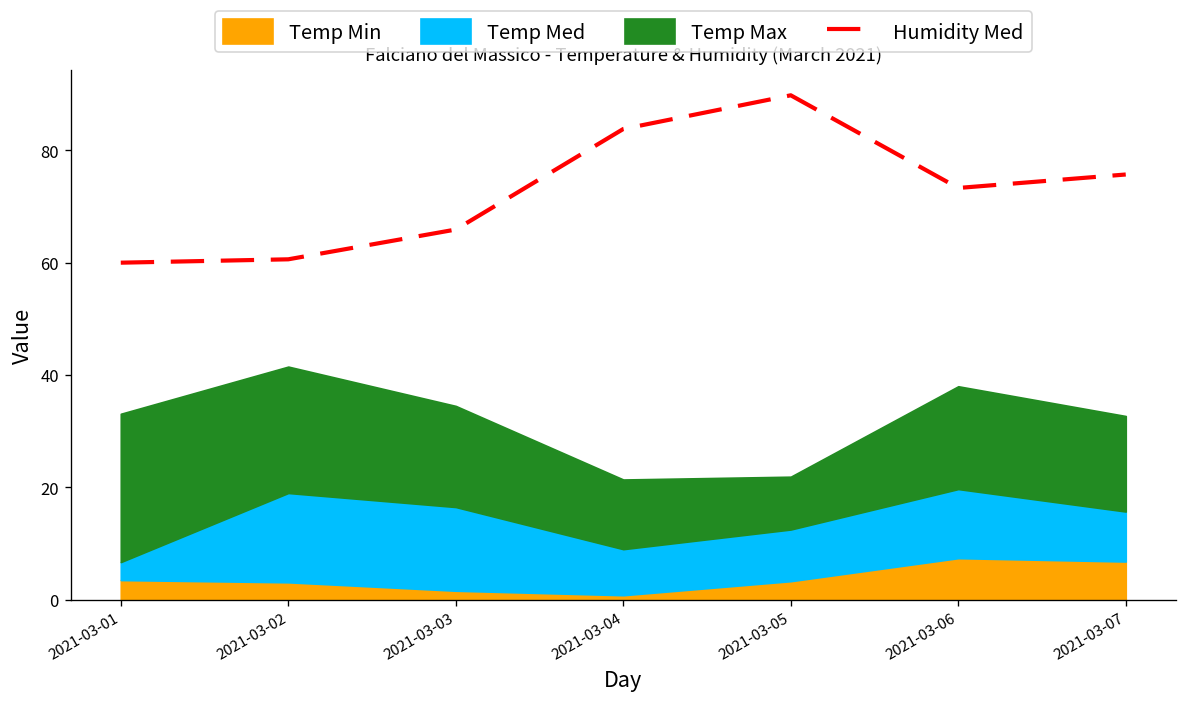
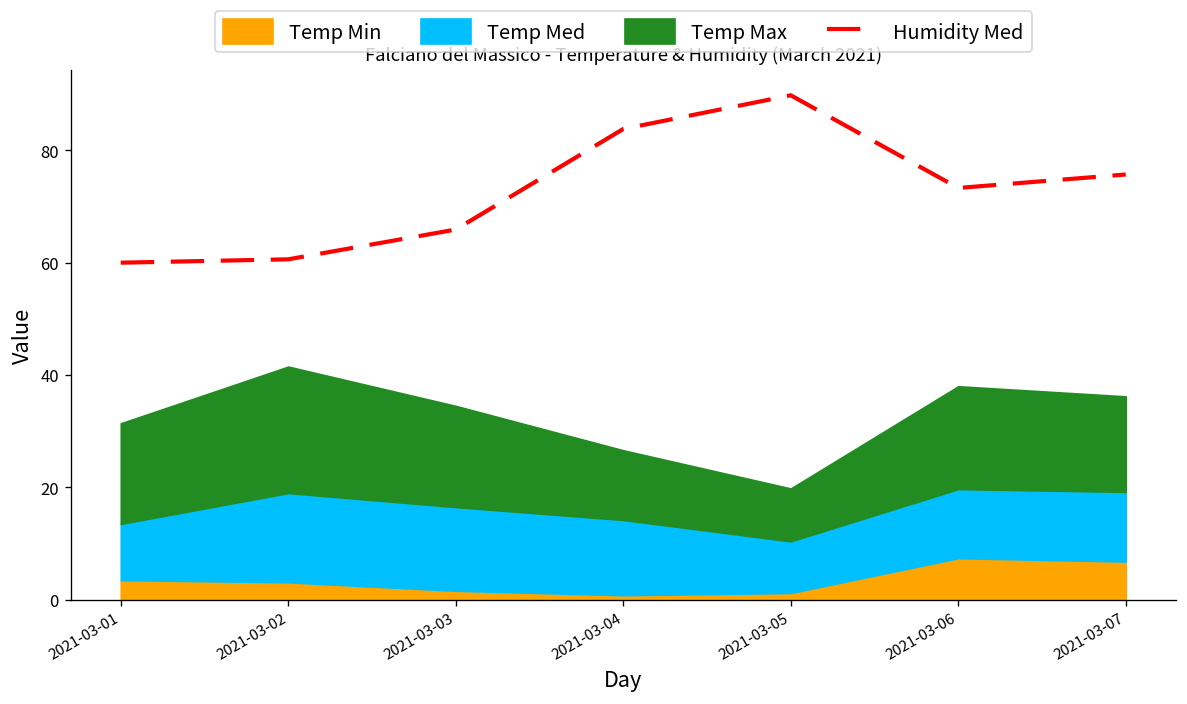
  {
    "Humidity Med": {
      "2021-03-01": 60,
      "2021-03-02": 61,
      "2021-03-03": 66,
      "2021-03-04": 84,
      "2021-03-05": 90,
      "2021-03-06": 73,
      "2021-03-07": 76
    },
    "Temp Min": {
-     "2021-03-05": 3
+     "2021-03-05": 1
    },
    "Temp Med": {
-     "2021-03-01": 3,
-     "2021-03-04": 8,
-     "2021-03-07": 9
+     "2021-03-01": 10,
+     "2021-03-04": 13,
+     "2021-03-07": 12
    },
    "Temp Max": {
-     "2021-03-01": 26,
+     "2021-03-01": 18,
      "2021-03-02": 23,
      "2021-03-03": 18,
      "2021-03-04": 12,
      "2021-03-05": 9,
      "2021-03-06": 18,
      "2021-03-07": 17
    }
  }
